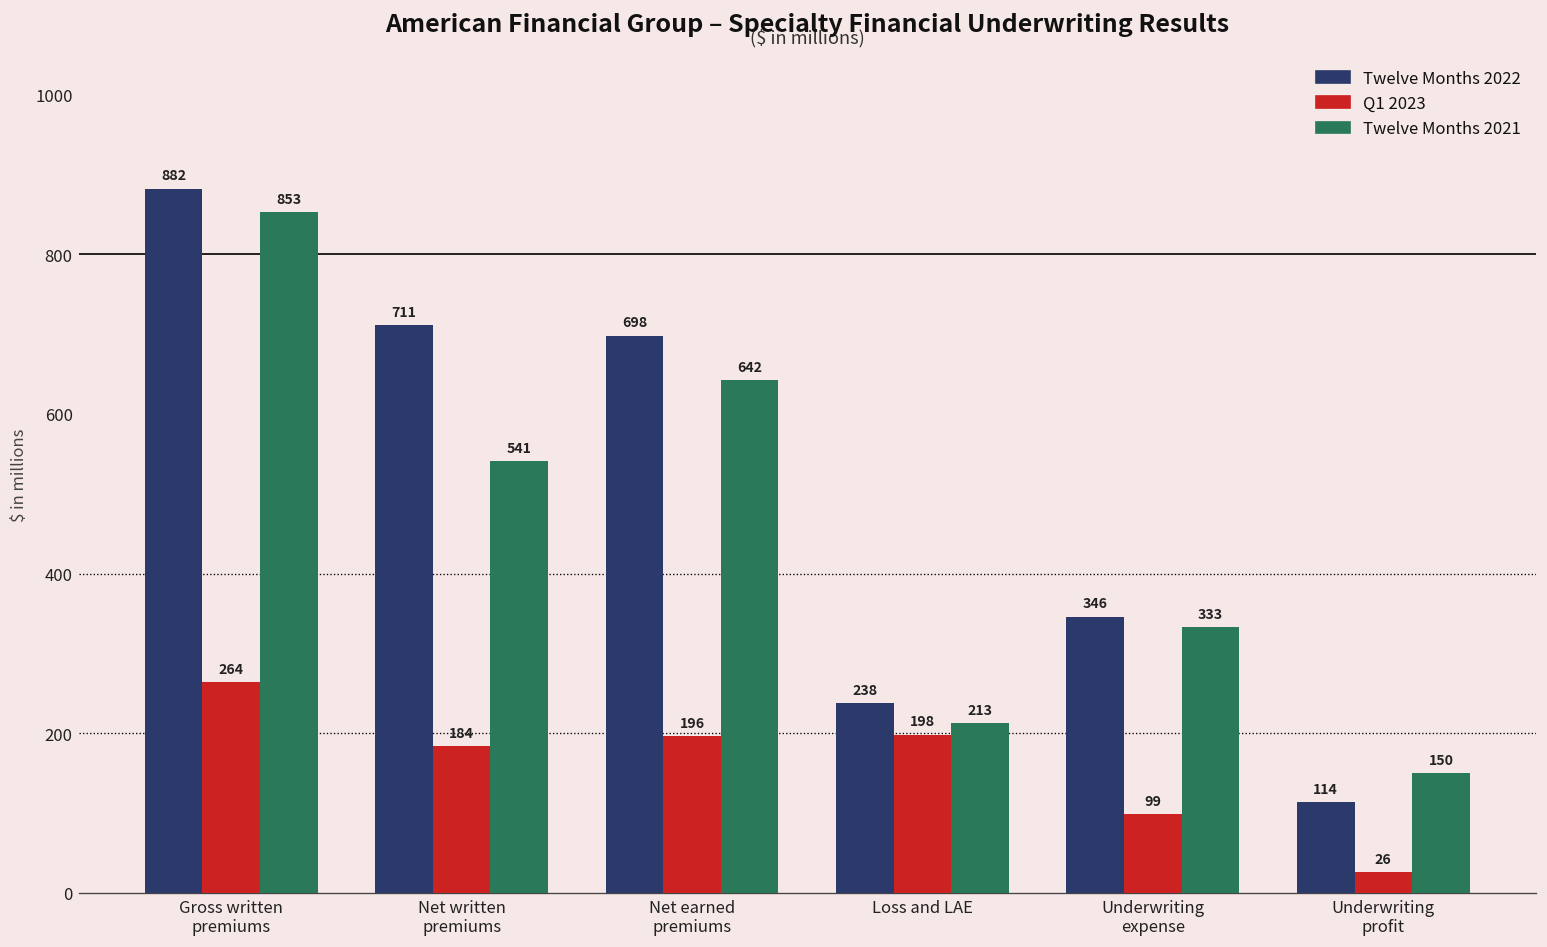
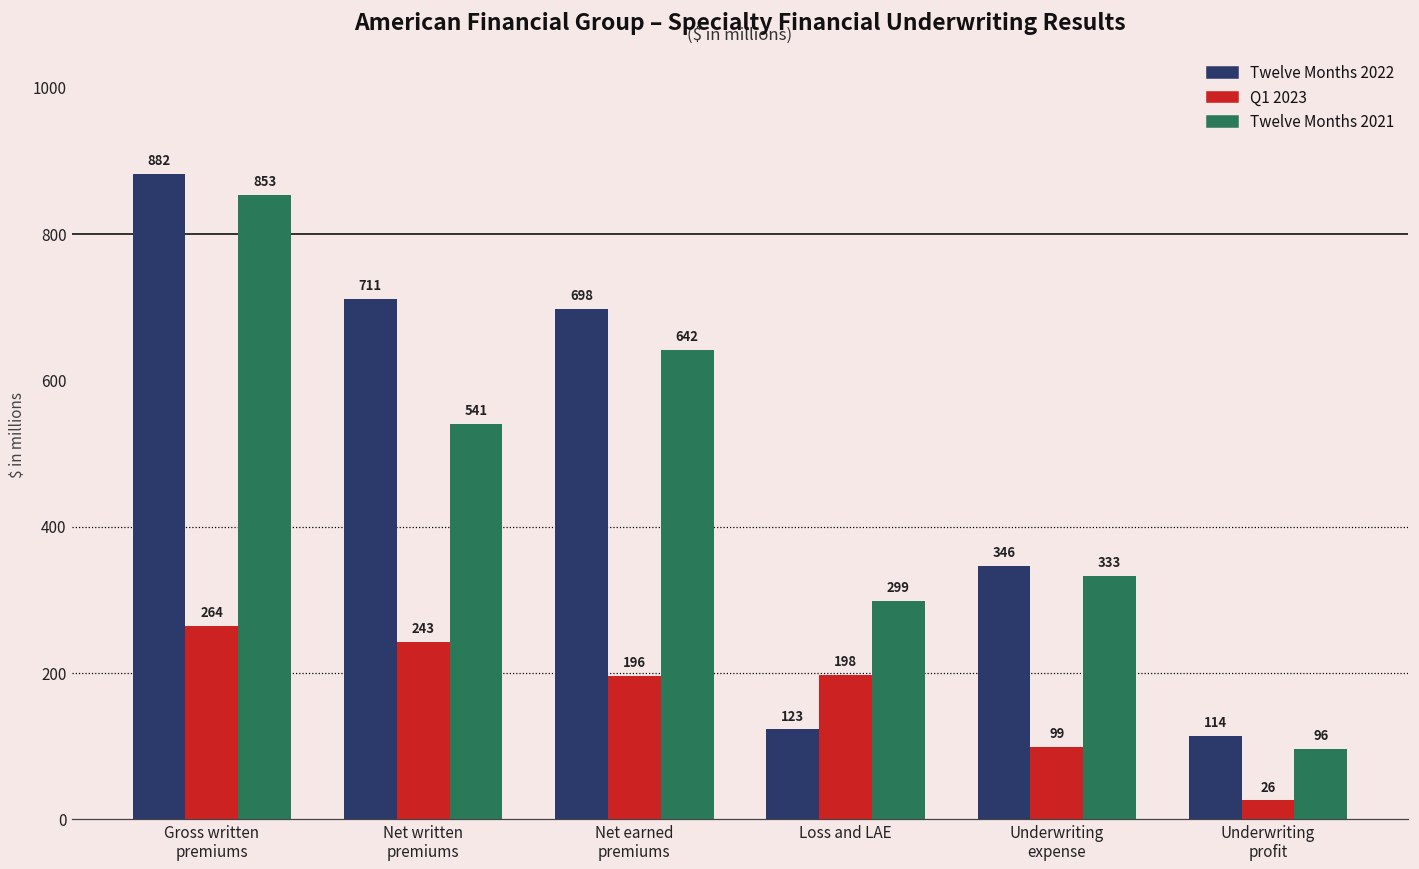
  {
    "Twelve Months 2022": {
      "Gross written premiums": 882,
      "Net written premiums": 711,
      "Net earned premiums": 698,
-     "Loss and LAE": 238,
+     "Loss and LAE": 123,
      "Underwriting expense": 346,
      "Underwriting profit": 114
    },
    "Q1 2023": {
      "Gross written premiums": 264,
-     "Net written premiums": 184,
+     "Net written premiums": 243,
      "Net earned premiums": 196,
      "Loss and LAE": 198,
      "Underwriting expense": 99,
      "Underwriting profit": 26
    },
    "Twelve Months 2021": {
      "Gross written premiums": 853,
      "Net written premiums": 541,
      "Net earned premiums": 642,
-     "Loss and LAE": 213,
+     "Loss and LAE": 299,
      "Underwriting expense": 333,
-     "Underwriting profit": 150
+     "Underwriting profit": 96
    }
  }
